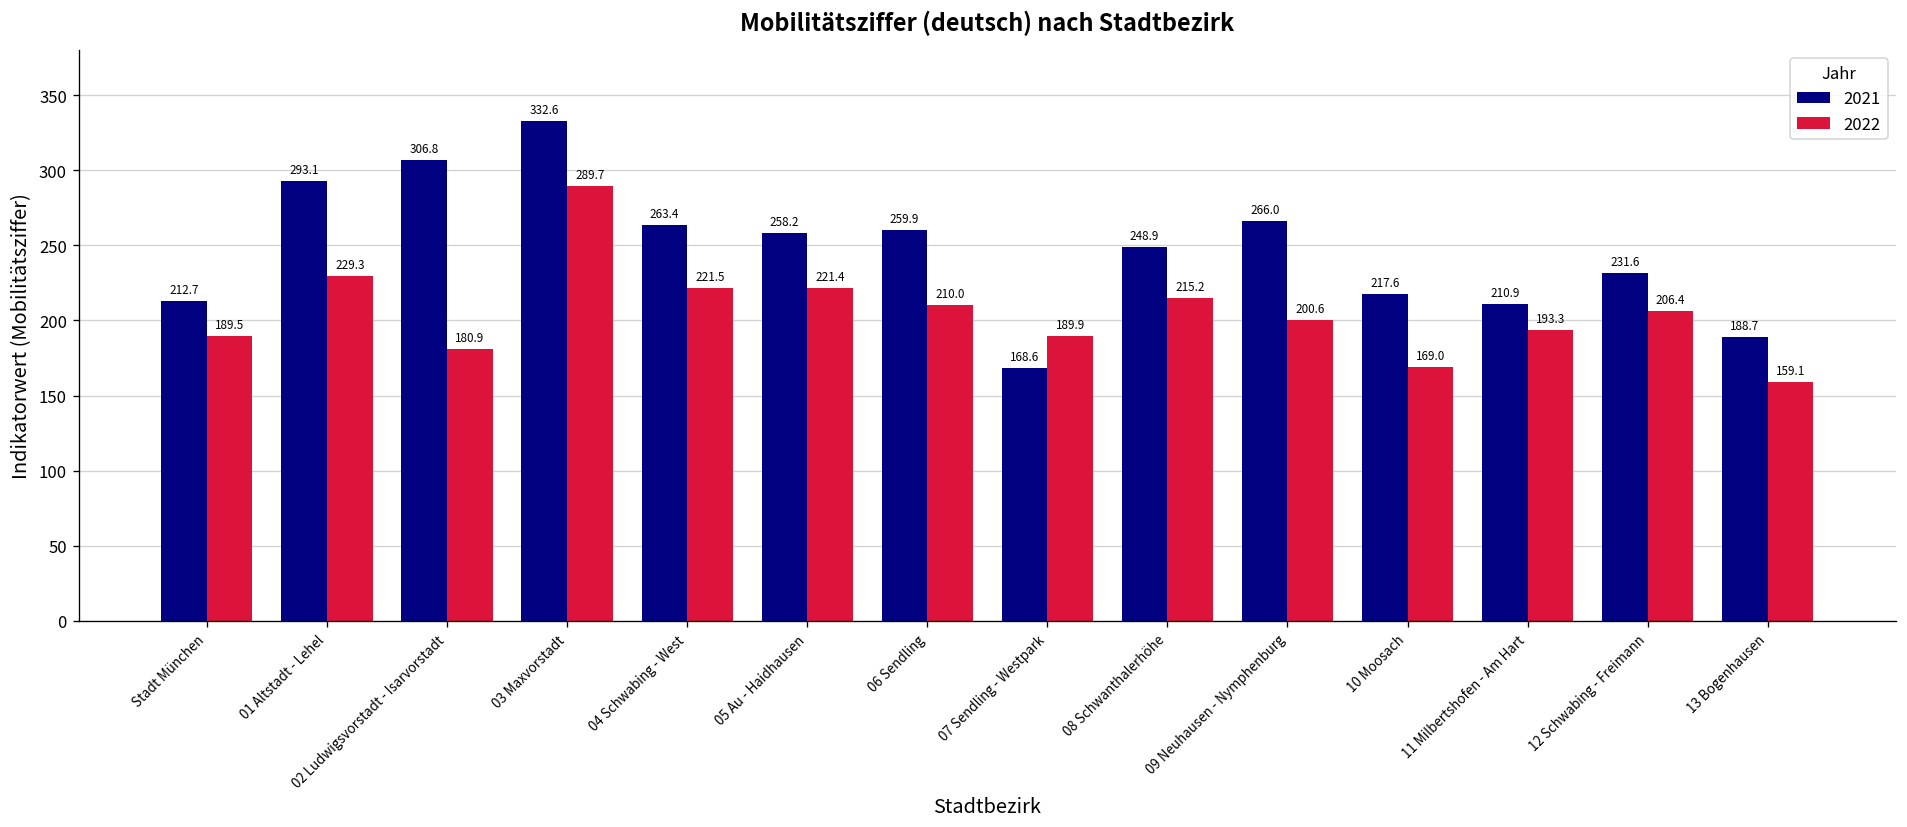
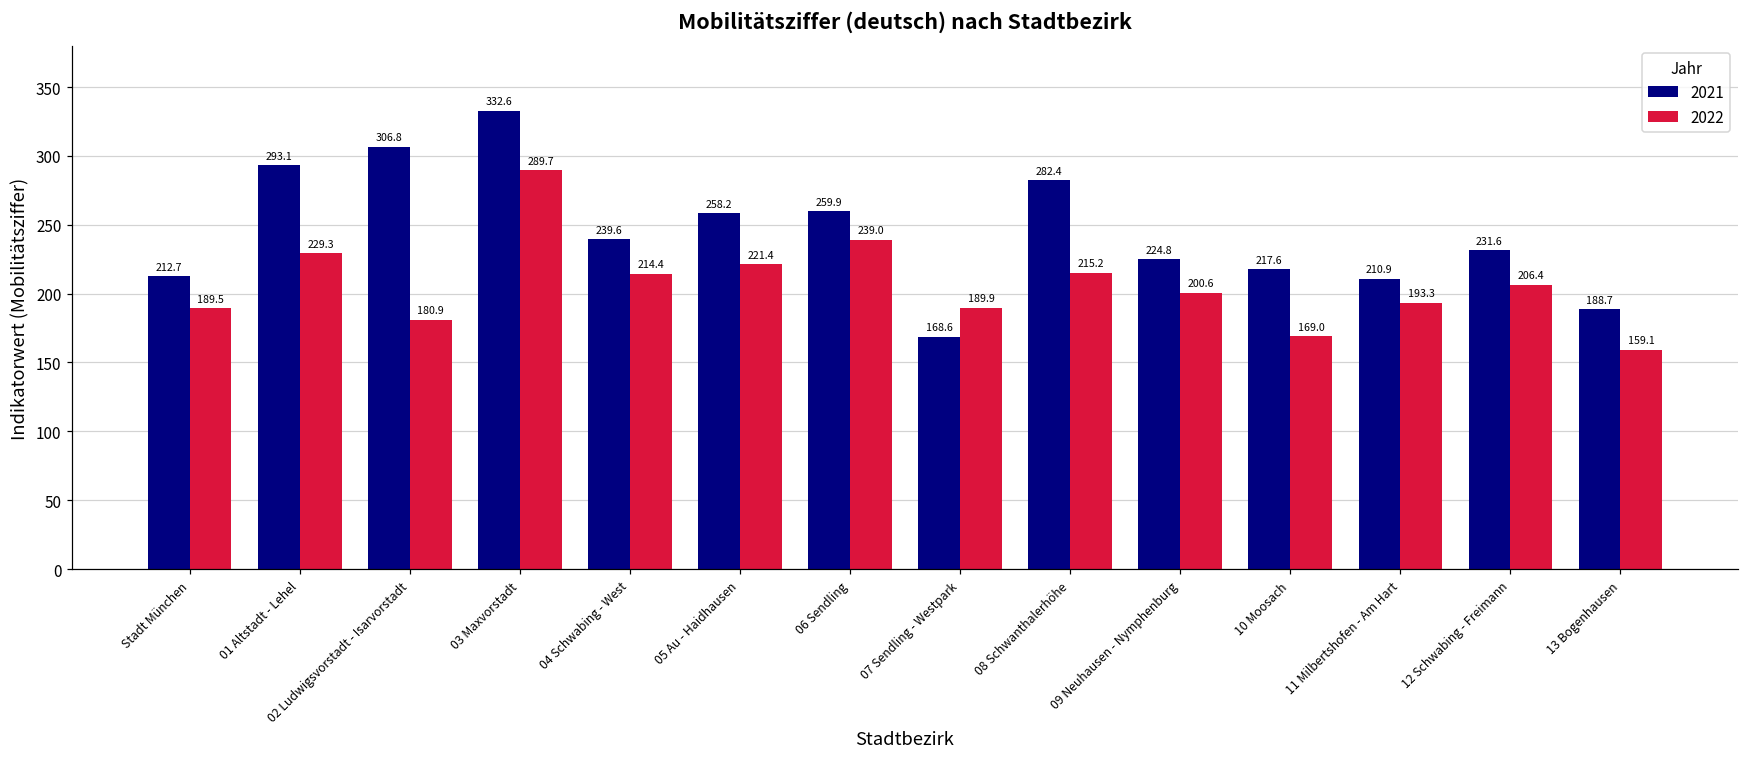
  {
    "2021": {
      "Stadt München": 212.7,
      "01 Altstadt - Lehel": 293.1,
      "02 Ludwigsvorstadt - Isarvorstadt": 306.8,
      "03 Maxvorstadt": 332.6,
-     "04 Schwabing - West": 263.4,
+     "04 Schwabing - West": 239.6,
      "05 Au - Haidhausen": 258.2,
      "06 Sendling": 259.9,
      "07 Sendling - Westpark": 168.6,
-     "08 Schwanthalerhöhe": 248.9,
-     "09 Neuhausen - Nymphenburg": 266.0,
+     "08 Schwanthalerhöhe": 282.4,
+     "09 Neuhausen - Nymphenburg": 224.8,
      "10 Moosach": 217.6,
      "11 Milbertshofen - Am Hart": 210.9,
      "12 Schwabing - Freimann": 231.6,
      "13 Bogenhausen": 188.7
    },
    "2022": {
      "Stadt München": 189.5,
      "01 Altstadt - Lehel": 229.3,
      "02 Ludwigsvorstadt - Isarvorstadt": 180.9,
      "03 Maxvorstadt": 289.7,
-     "04 Schwabing - West": 221.5,
+     "04 Schwabing - West": 214.4,
      "05 Au - Haidhausen": 221.4,
-     "06 Sendling": 210.0,
+     "06 Sendling": 239.0,
      "07 Sendling - Westpark": 189.9,
      "08 Schwanthalerhöhe": 215.2,
      "09 Neuhausen - Nymphenburg": 200.6,
      "10 Moosach": 169.0,
      "11 Milbertshofen - Am Hart": 193.3,
      "12 Schwabing - Freimann": 206.4,
      "13 Bogenhausen": 159.1
    }
  }
